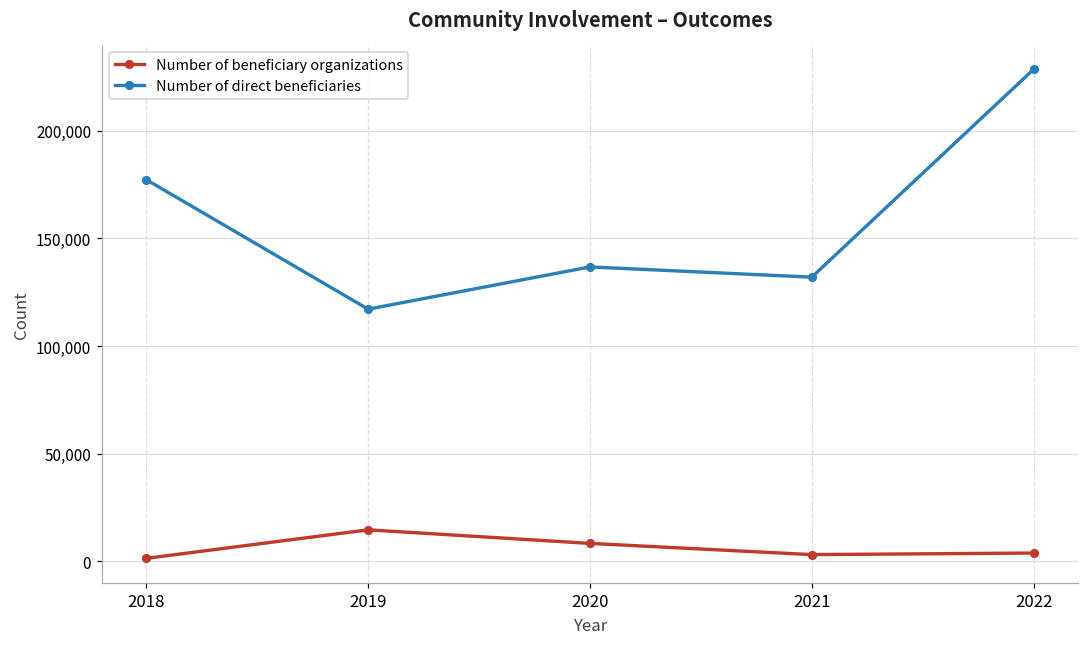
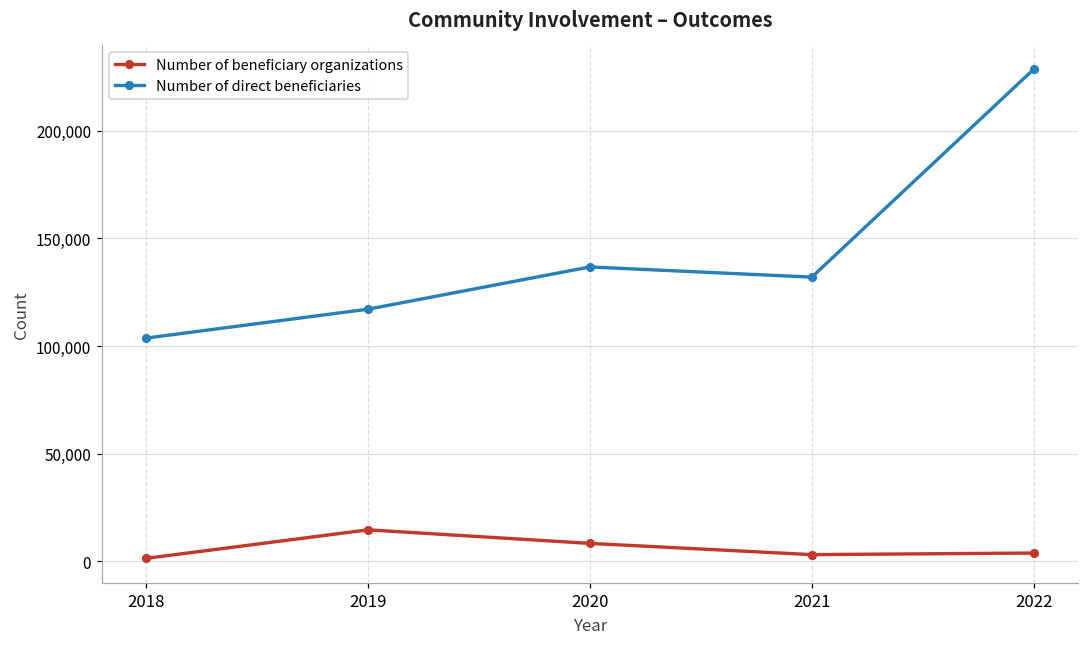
  {
    "Number of beneficiary organizations": {
      "2018": "1,000",
      "2019": "15,000",
      "2020": "8,000",
      "2021": "3,000",
      "2022": "4,000"
    },
    "Number of direct beneficiaries": {
-     "2018": "177,000",
+     "2018": "104,000",
      "2019": "117,000",
      "2020": "137,000",
      "2021": "132,000",
      "2022": "229,000"
    }
  }
